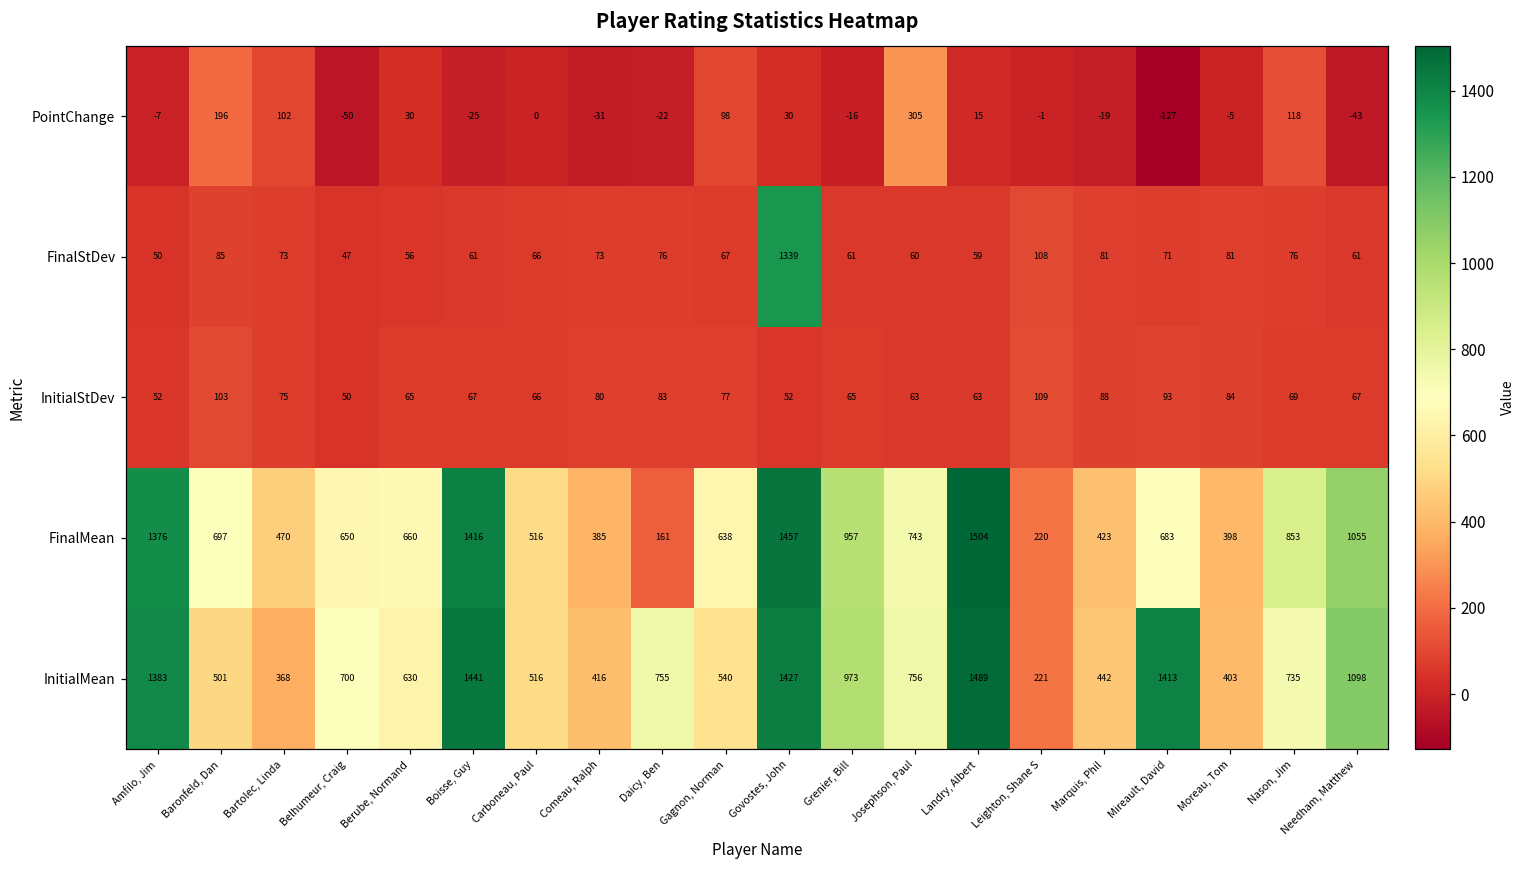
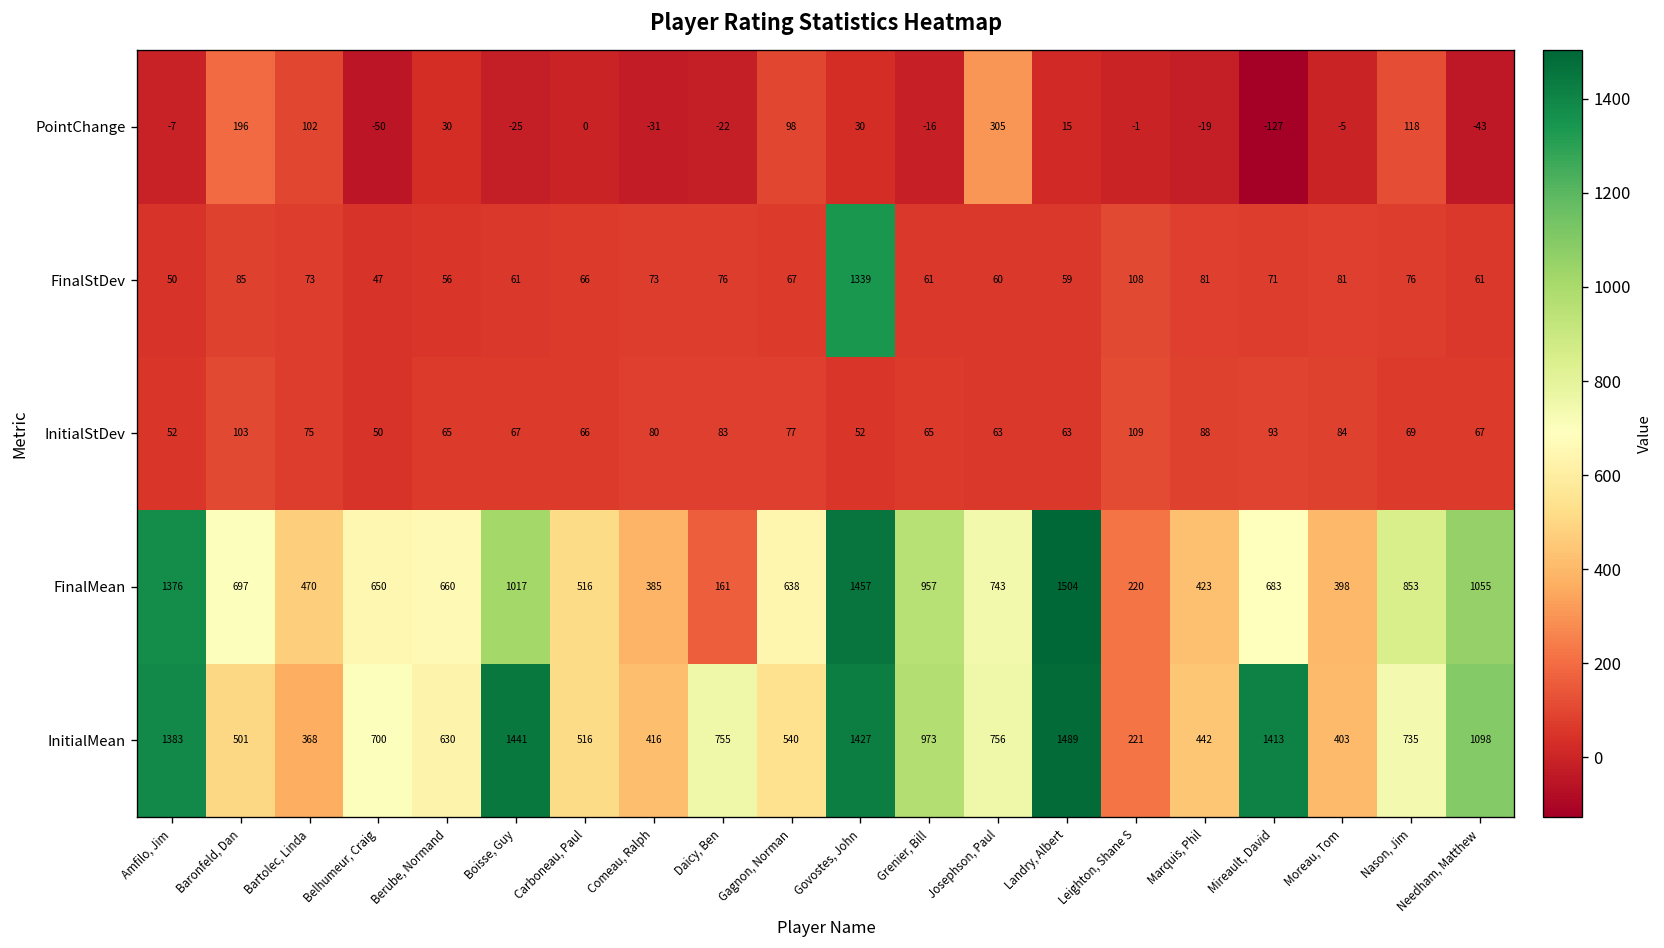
  {
    "PointChange": {
      "Amfilo, Jim": -7,
      "Baronfeld, Dan": 196,
      "Bartolec, Linda": 102,
      "Belhumeur, Craig": -50,
      "Berube, Normand": 30,
      "Boisse, Guy": -25,
      "Carboneau, Paul": 0,
      "Comeau, Ralph": -31,
      "Daicy, Ben": -22,
      "Gagnon, Norman": 98,
      "Govostes, John": 30,
      "Grenier, Bill": -16,
      "Josephson, Paul": 305,
      "Landry, Albert": 15,
      "Leighton, Shane S": -1,
      "Marquis, Phil": -19,
      "Mireault, David": -127,
      "Moreau, Tom": -5,
      "Nason, Jim": 118,
      "Needham, Matthew": -43
    },
    "FinalStDev": {
      "Amfilo, Jim": 50,
      "Baronfeld, Dan": 85,
      "Bartolec, Linda": 73,
      "Belhumeur, Craig": 47,
      "Berube, Normand": 56,
      "Boisse, Guy": 61,
      "Carboneau, Paul": 66,
      "Comeau, Ralph": 73,
      "Daicy, Ben": 76,
      "Gagnon, Norman": 67,
      "Govostes, John": 1339,
      "Grenier, Bill": 61,
      "Josephson, Paul": 60,
      "Landry, Albert": 59,
      "Leighton, Shane S": 108,
      "Marquis, Phil": 81,
      "Mireault, David": 71,
      "Moreau, Tom": 81,
      "Nason, Jim": 76,
      "Needham, Matthew": 61
    },
    "InitialStDev": {
      "Amfilo, Jim": 52,
      "Baronfeld, Dan": 103,
      "Bartolec, Linda": 75,
      "Belhumeur, Craig": 50,
      "Berube, Normand": 65,
      "Boisse, Guy": 67,
      "Carboneau, Paul": 66,
      "Comeau, Ralph": 80,
      "Daicy, Ben": 83,
      "Gagnon, Norman": 77,
      "Govostes, John": 52,
      "Grenier, Bill": 65,
      "Josephson, Paul": 63,
      "Landry, Albert": 63,
      "Leighton, Shane S": 109,
      "Marquis, Phil": 88,
      "Mireault, David": 93,
      "Moreau, Tom": 84,
      "Nason, Jim": 69,
      "Needham, Matthew": 67
    },
    "FinalMean": {
      "Amfilo, Jim": 1376,
      "Baronfeld, Dan": 697,
      "Bartolec, Linda": 470,
      "Belhumeur, Craig": 650,
      "Berube, Normand": 660,
-     "Boisse, Guy": 1416,
+     "Boisse, Guy": 1017,
      "Carboneau, Paul": 516,
      "Comeau, Ralph": 385,
      "Daicy, Ben": 161,
      "Gagnon, Norman": 638,
      "Govostes, John": 1457,
      "Grenier, Bill": 957,
      "Josephson, Paul": 743,
      "Landry, Albert": 1504,
      "Leighton, Shane S": 220,
      "Marquis, Phil": 423,
      "Mireault, David": 683,
      "Moreau, Tom": 398,
      "Nason, Jim": 853,
      "Needham, Matthew": 1055
    },
    "InitialMean": {
      "Amfilo, Jim": 1383,
      "Baronfeld, Dan": 501,
      "Bartolec, Linda": 368,
      "Belhumeur, Craig": 700,
      "Berube, Normand": 630,
      "Boisse, Guy": 1441,
      "Carboneau, Paul": 516,
      "Comeau, Ralph": 416,
      "Daicy, Ben": 755,
      "Gagnon, Norman": 540,
      "Govostes, John": 1427,
      "Grenier, Bill": 973,
      "Josephson, Paul": 756,
      "Landry, Albert": 1489,
      "Leighton, Shane S": 221,
      "Marquis, Phil": 442,
      "Mireault, David": 1413,
      "Moreau, Tom": 403,
      "Nason, Jim": 735,
      "Needham, Matthew": 1098
    }
  }
